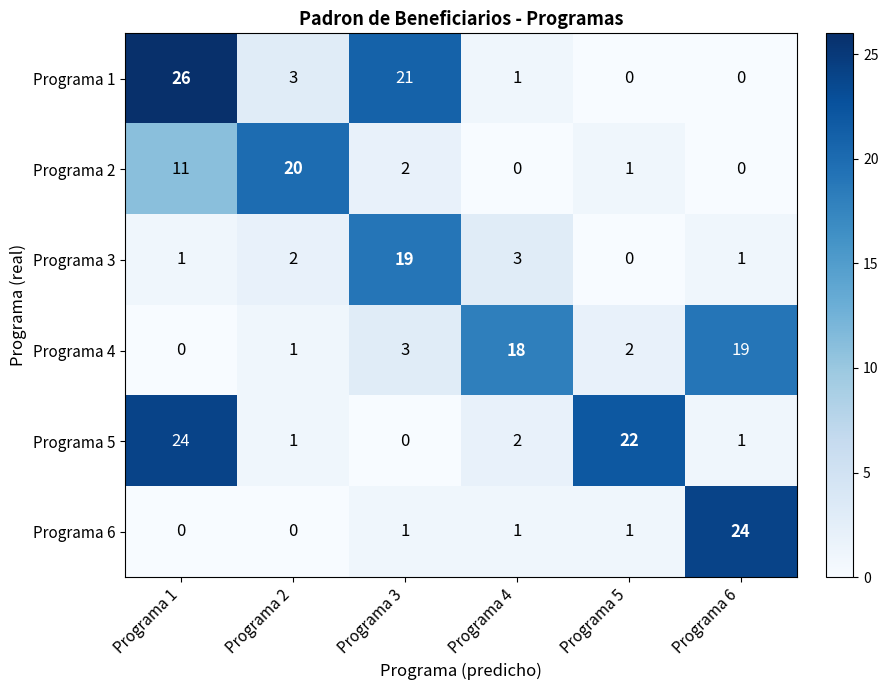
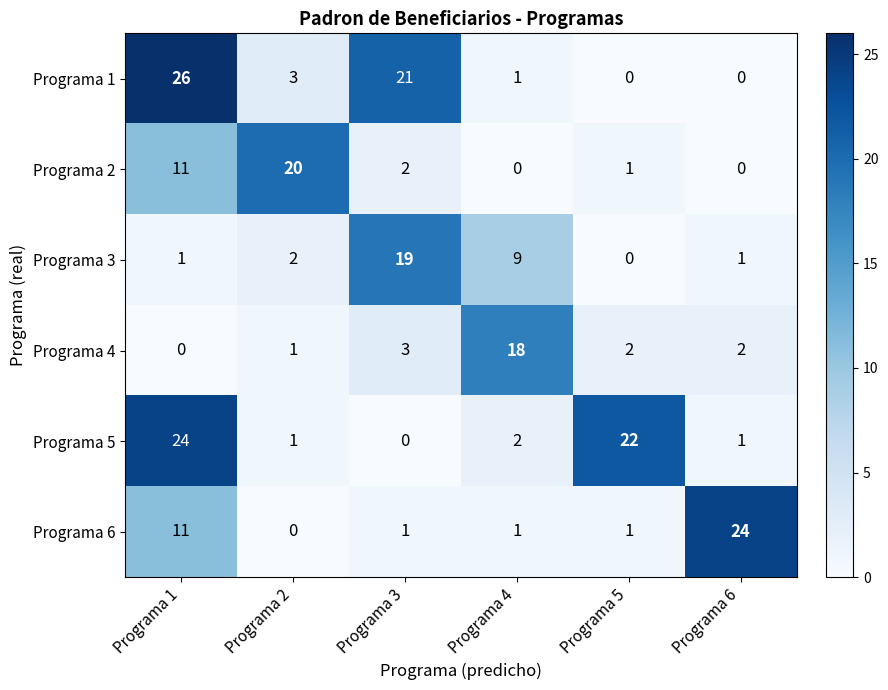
  {
    "Programa 1": {
      "Programa 1": 26,
      "Programa 2": 3,
      "Programa 3": 21,
      "Programa 4": 1,
      "Programa 5": 0,
      "Programa 6": 0
    },
    "Programa 2": {
      "Programa 1": 11,
      "Programa 2": 20,
      "Programa 3": 2,
      "Programa 4": 0,
      "Programa 5": 1,
      "Programa 6": 0
    },
    "Programa 3": {
      "Programa 1": 1,
      "Programa 2": 2,
      "Programa 3": 19,
-     "Programa 4": 3,
+     "Programa 4": 9,
      "Programa 5": 0,
      "Programa 6": 1
    },
    "Programa 4": {
      "Programa 1": 0,
      "Programa 2": 1,
      "Programa 3": 3,
      "Programa 4": 18,
      "Programa 5": 2,
-     "Programa 6": 19
+     "Programa 6": 2
    },
    "Programa 5": {
      "Programa 1": 24,
      "Programa 2": 1,
      "Programa 3": 0,
      "Programa 4": 2,
      "Programa 5": 22,
      "Programa 6": 1
    },
    "Programa 6": {
-     "Programa 1": 0,
+     "Programa 1": 11,
      "Programa 2": 0,
      "Programa 3": 1,
      "Programa 4": 1,
      "Programa 5": 1,
      "Programa 6": 24
    }
  }
